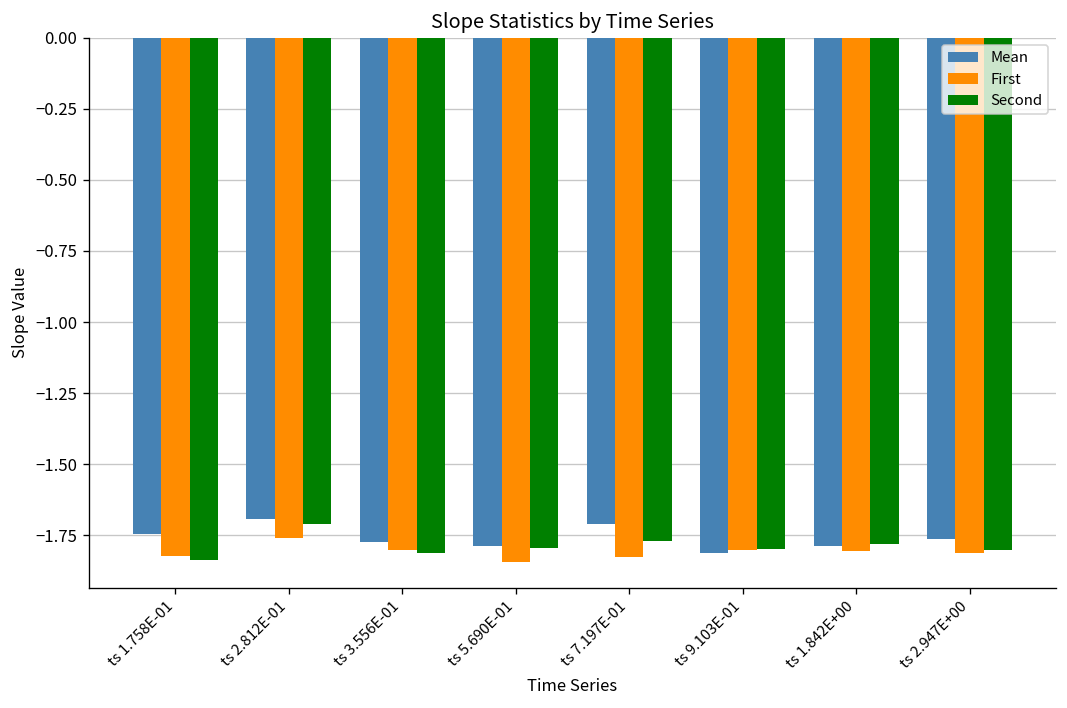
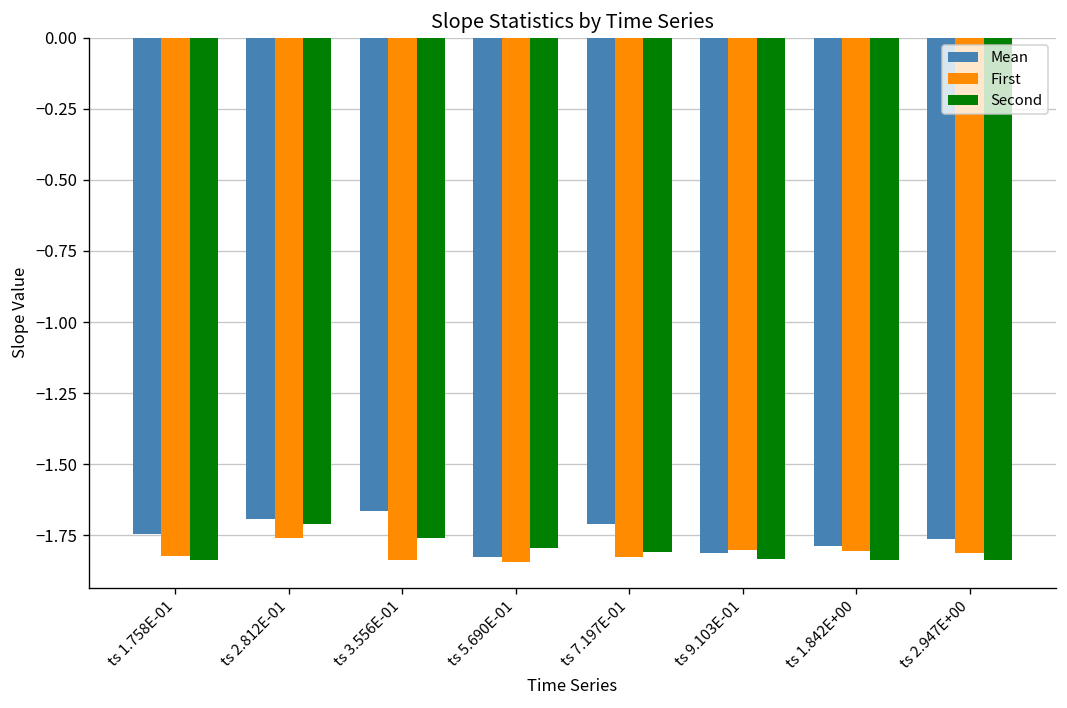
  {
    "Mean": {
      "ts 1.758E-01": -1.75,
      "ts 2.812E-01": -1.69,
-     "ts 3.556E-01": -1.77,
-     "ts 5.690E-01": -1.79,
+     "ts 3.556E-01": -1.66,
+     "ts 5.690E-01": -1.83,
      "ts 7.197E-01": -1.71,
      "ts 9.103E-01": -1.81,
      "ts 1.842E+00": -1.79,
      "ts 2.947E+00": -1.76
    },
    "First": {
      "ts 1.758E-01": -1.82,
      "ts 2.812E-01": -1.76,
-     "ts 3.556E-01": -1.80,
+     "ts 3.556E-01": -1.84,
      "ts 5.690E-01": -1.84,
      "ts 7.197E-01": -1.83,
      "ts 9.103E-01": -1.80,
      "ts 1.842E+00": -1.80,
      "ts 2.947E+00": -1.81
    },
    "Second": {
      "ts 1.758E-01": -1.83,
      "ts 2.812E-01": -1.71,
-     "ts 3.556E-01": -1.81,
+     "ts 3.556E-01": -1.76,
      "ts 5.690E-01": -1.79,
-     "ts 7.197E-01": -1.77,
-     "ts 9.103E-01": -1.80,
-     "ts 1.842E+00": -1.78,
-     "ts 2.947E+00": -1.80
+     "ts 7.197E-01": -1.81,
+     "ts 9.103E-01": -1.83,
+     "ts 1.842E+00": -1.84,
+     "ts 2.947E+00": -1.84
    }
  }
